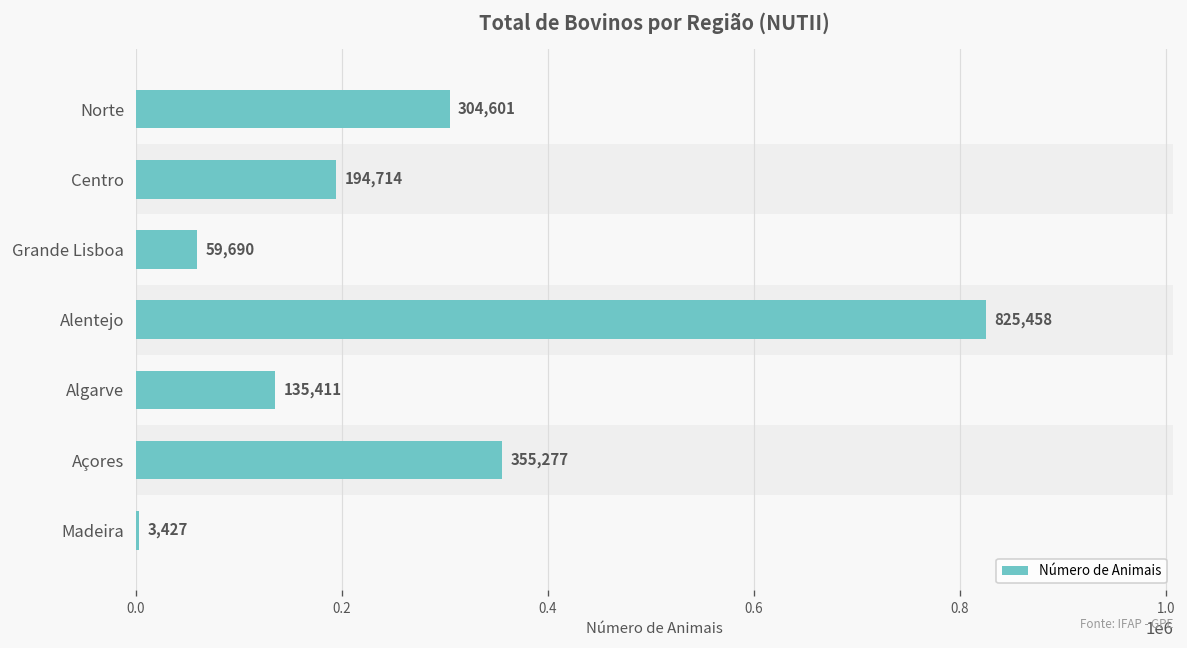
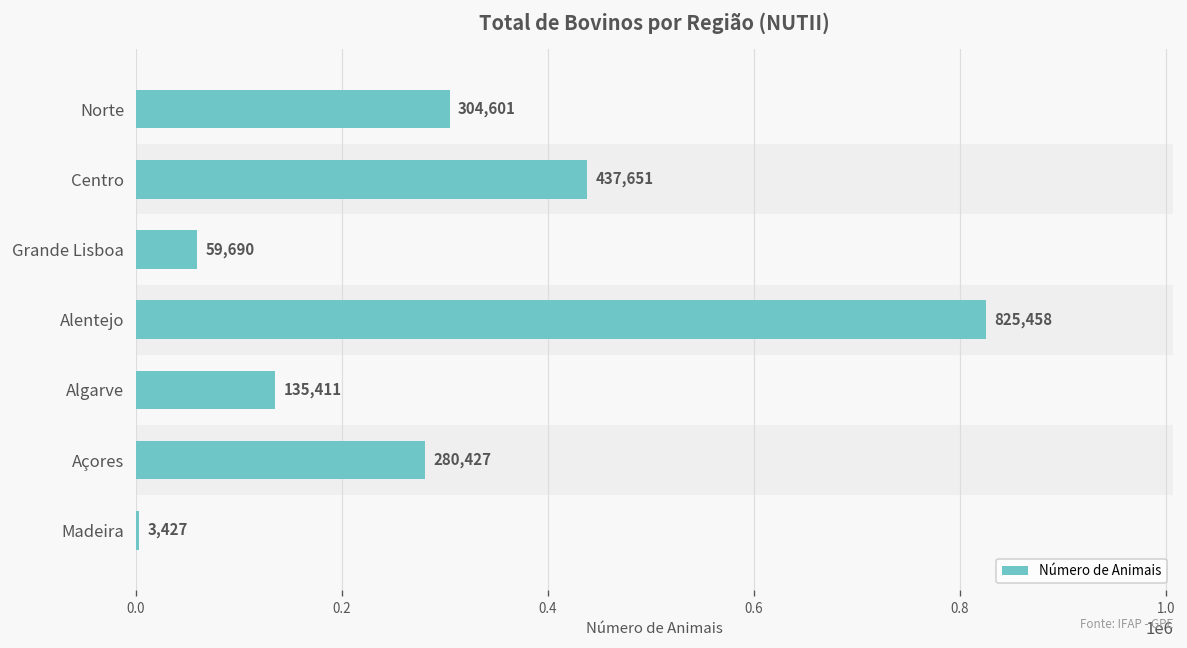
  {
    "Norte": "304,601",
-   "Centro": "194,714",
+   "Centro": "437,651",
    "Grande Lisboa": "59,690",
    "Alentejo": "825,458",
    "Algarve": "135,411",
-   "Açores": "355,277",
+   "Açores": "280,427",
    "Madeira": "3,427"
  }
